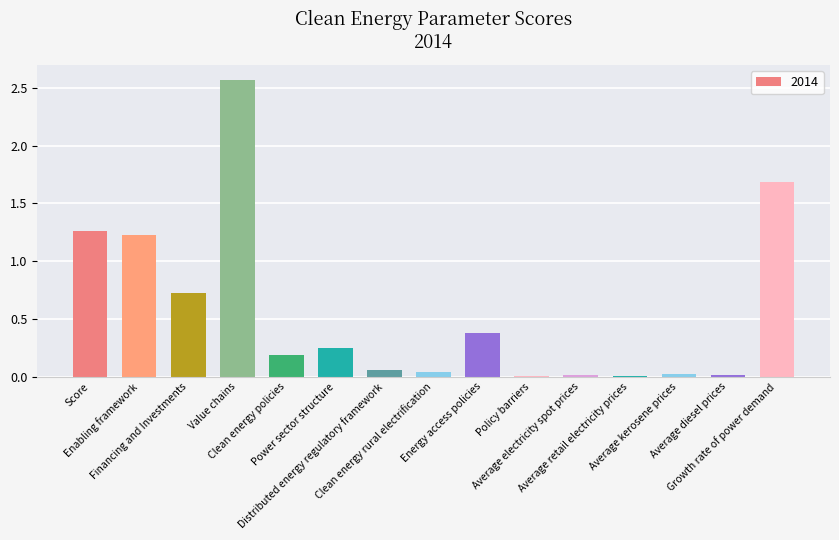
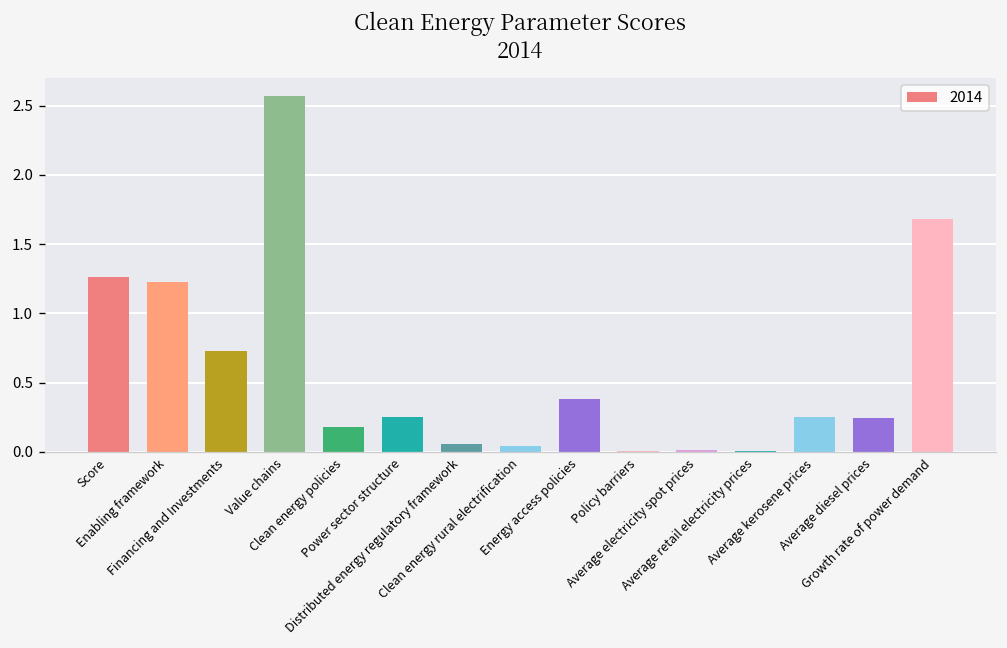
  {
    "Score": 1.26,
    "Enabling framework": 1.23,
    "Financing and Investments": 0.73,
    "Value chains": 2.57,
    "Clean energy policies": 0.18,
    "Power sector structure": 0.25,
    "Distributed energy regulatory framework": 0.06,
    "Clean energy rural electrification": 0.04,
    "Energy access policies": 0.38,
-   "Average kerosene prices": 0.02,
-   "Average diesel prices": 0.02,
+   "Average kerosene prices": 0.26,
+   "Average diesel prices": 0.25,
    "Growth rate of power demand": 1.68
  }
